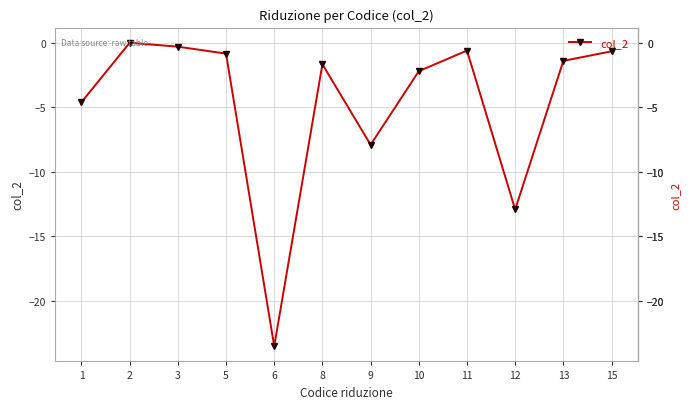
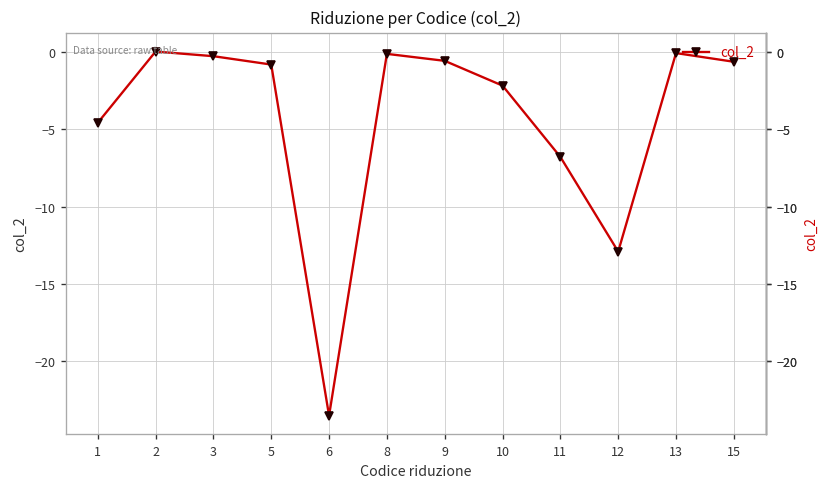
  {
    "1": -4.6,
    "2": 0.0,
    "3": -0.3,
    "5": -0.8,
    "6": -23.5,
-   "8": -1.7,
-   "9": -7.9,
+   "8": -0.2,
+   "9": -0.6,
    "10": -2.2,
-   "11": -0.6,
+   "11": -6.8,
    "12": -12.9,
-   "13": -1.4,
+   "13": -0.1,
    "15": -0.7
  }
